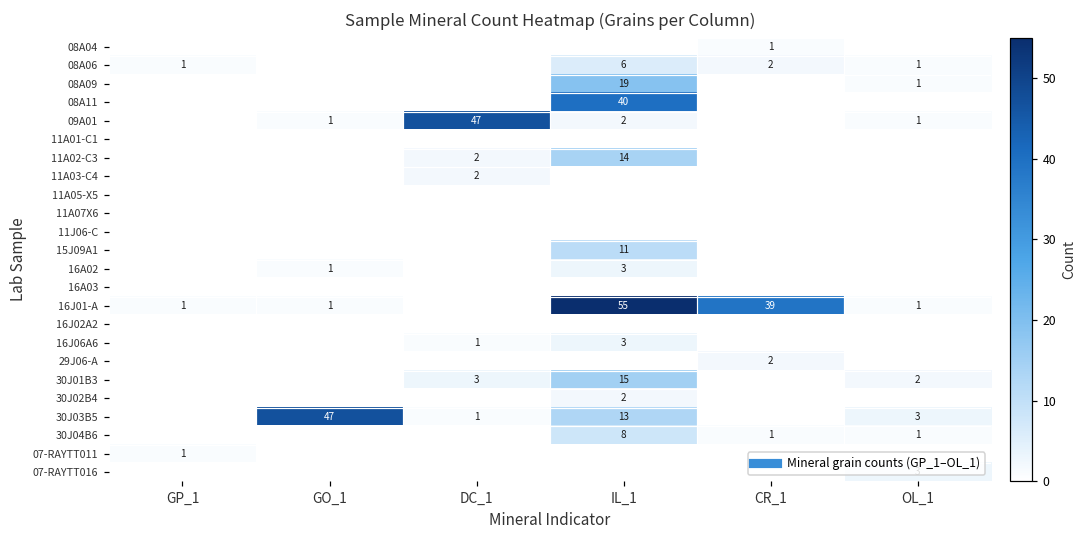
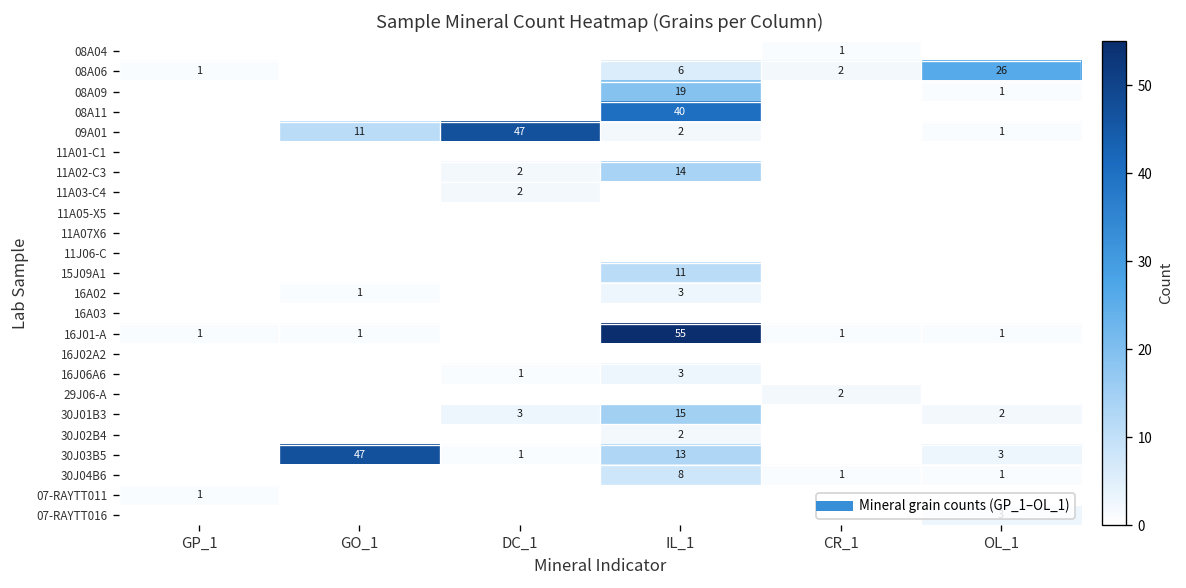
  {
    "08A04": {
      "CR_1": 1
    },
    "08A06": {
      "GP_1": 1,
      "IL_1": 6,
      "CR_1": 2,
-     "OL_1": 1
+     "OL_1": 26
    },
    "08A09": {
      "IL_1": 19,
      "OL_1": 1
    },
    "08A11": {
      "IL_1": 40
    },
    "09A01": {
-     "GO_1": 1,
+     "GO_1": 11,
      "DC_1": 47,
      "IL_1": 2,
      "OL_1": 1
    },
    "11A02-C3": {
      "DC_1": 2,
      "IL_1": 14
    },
    "11A03-C4": {
      "DC_1": 2
    },
    "15J09A1": {
      "IL_1": 11
    },
    "16A02": {
      "GO_1": 1,
      "IL_1": 3
    },
    "16J01-A": {
      "GP_1": 1,
      "GO_1": 1,
      "IL_1": 55,
-     "CR_1": 39,
+     "CR_1": 1,
      "OL_1": 1
    },
    "16J06A6": {
      "DC_1": 1,
      "IL_1": 3
    },
    "29J06-A": {
      "CR_1": 2
    },
    "30J01B3": {
      "DC_1": 3,
      "IL_1": 15,
      "OL_1": 2
    },
    "30J02B4": {
      "IL_1": 2
    },
    "30J03B5": {
      "GO_1": 47,
      "DC_1": 1,
      "IL_1": 13,
      "OL_1": 3
    },
    "30J04B6": {
      "IL_1": 8,
      "CR_1": 1,
      "OL_1": 1
    },
    "07-RAYTT011": {
      "GP_1": 1
    }
  }
